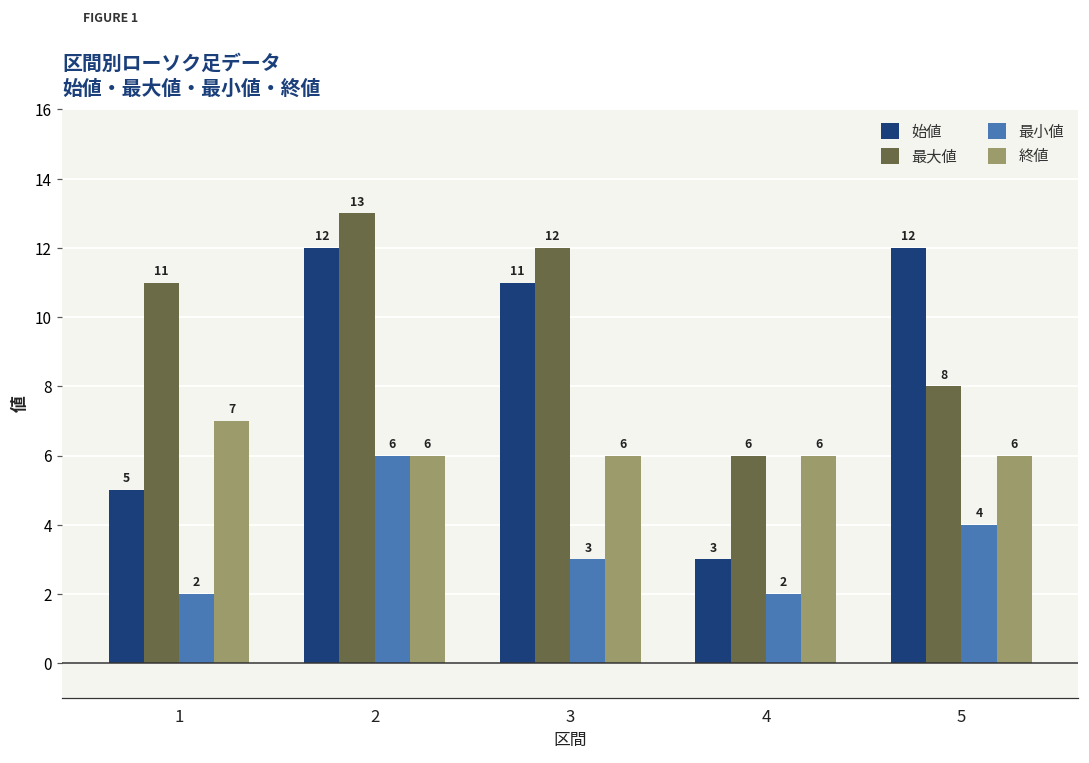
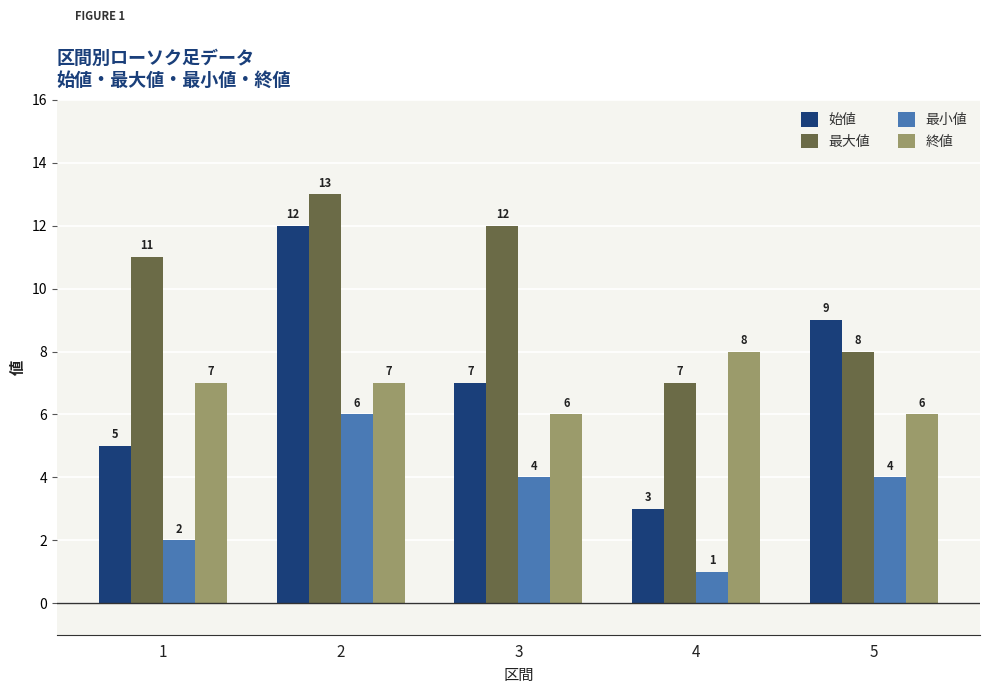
  {
    "始値": {
      "1": 5,
      "2": 12,
-     "3": 11,
+     "3": 7,
      "4": 3,
-     "5": 12
+     "5": 9
    },
    "最大値": {
      "1": 11,
      "2": 13,
      "3": 12,
-     "4": 6,
+     "4": 7,
      "5": 8
    },
    "最小値": {
      "1": 2,
      "2": 6,
-     "3": 3,
-     "4": 2,
+     "3": 4,
+     "4": 1,
      "5": 4
    },
    "終値": {
      "1": 7,
-     "2": 6,
+     "2": 7,
      "3": 6,
-     "4": 6,
+     "4": 8,
      "5": 6
    }
  }
